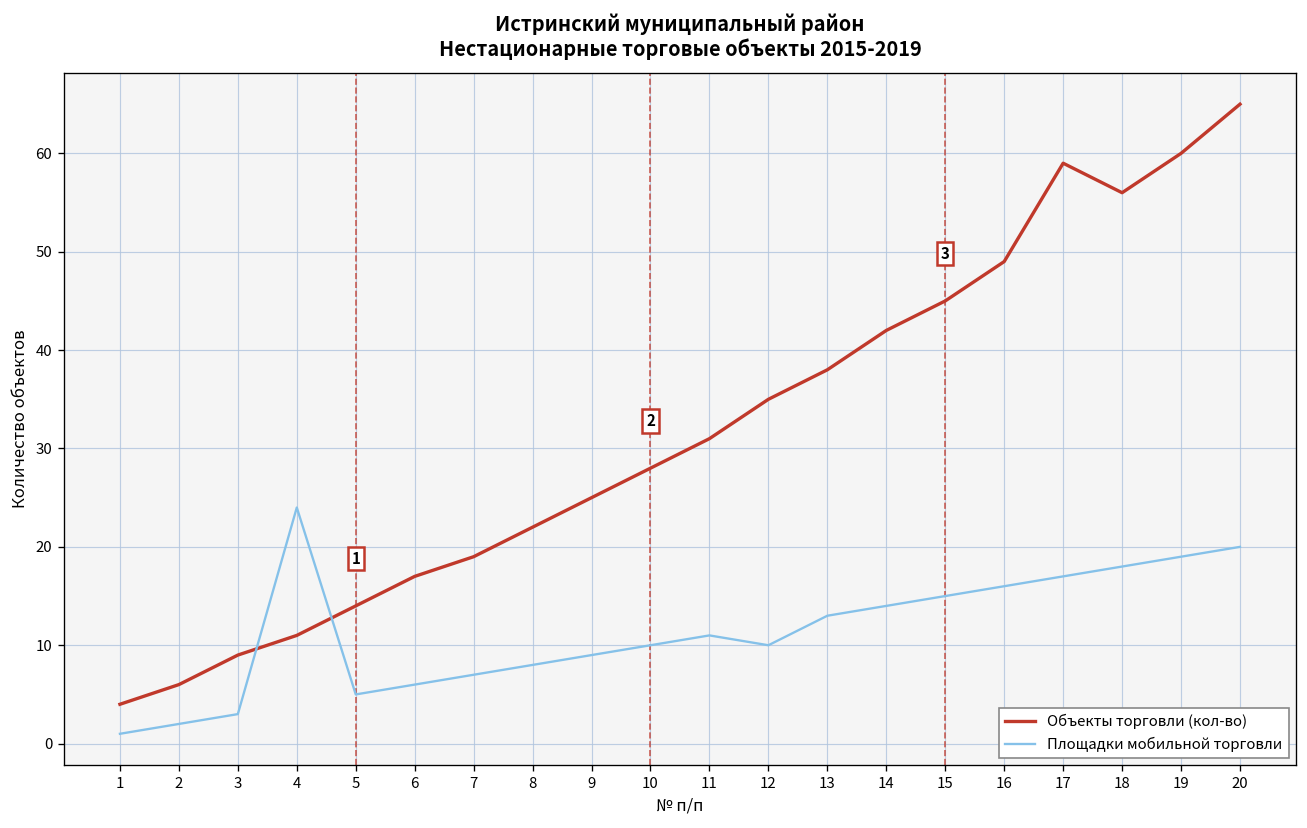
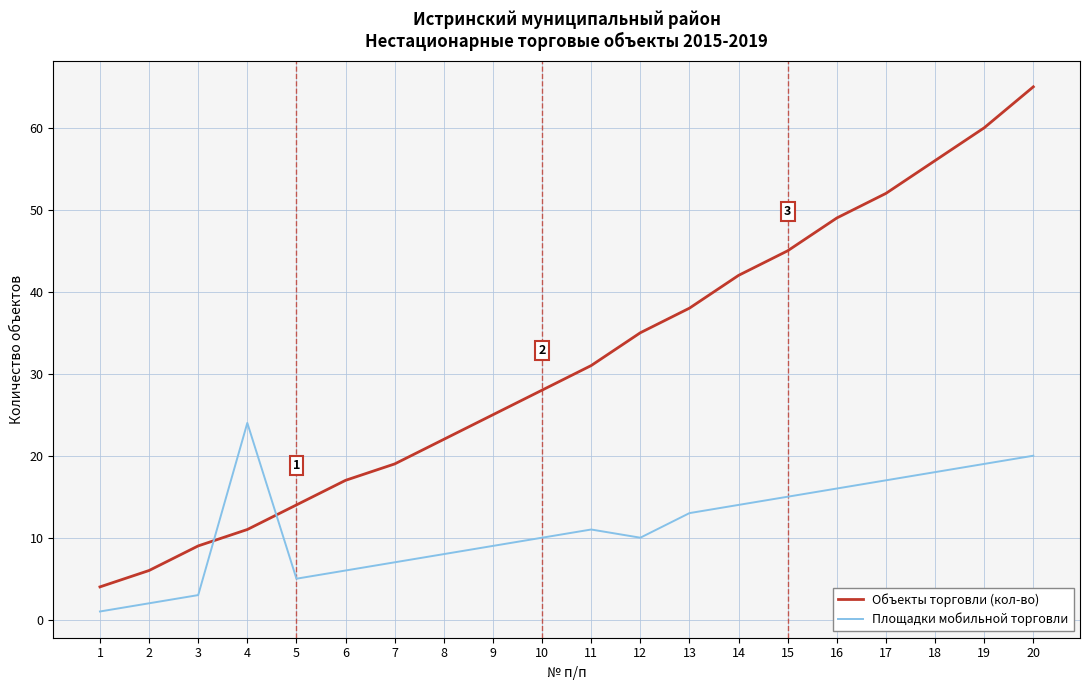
  {
    "Объекты торговли (кол-во)": {
      "1": 4,
      "2": 6,
      "3": 9,
      "4": 11,
      "5": 14,
      "6": 17,
      "7": 19,
      "8": 22,
      "9": 25,
      "10": 28,
      "11": 31,
      "12": 35,
      "13": 38,
      "14": 42,
      "15": 45,
      "16": 49,
-     "17": 59,
+     "17": 52,
      "18": 56,
      "19": 60,
      "20": 65
    },
    "Площадки мобильной торговли": {
      "1": 1,
      "2": 2,
      "3": 3,
      "4": 24,
      "5": 5,
      "6": 6,
      "7": 7,
      "8": 8,
      "9": 9,
      "10": 10,
      "11": 11,
      "12": 10,
      "13": 13,
      "14": 14,
      "15": 15,
      "16": 16,
      "17": 17,
      "18": 18,
      "19": 19,
      "20": 20
    }
  }
